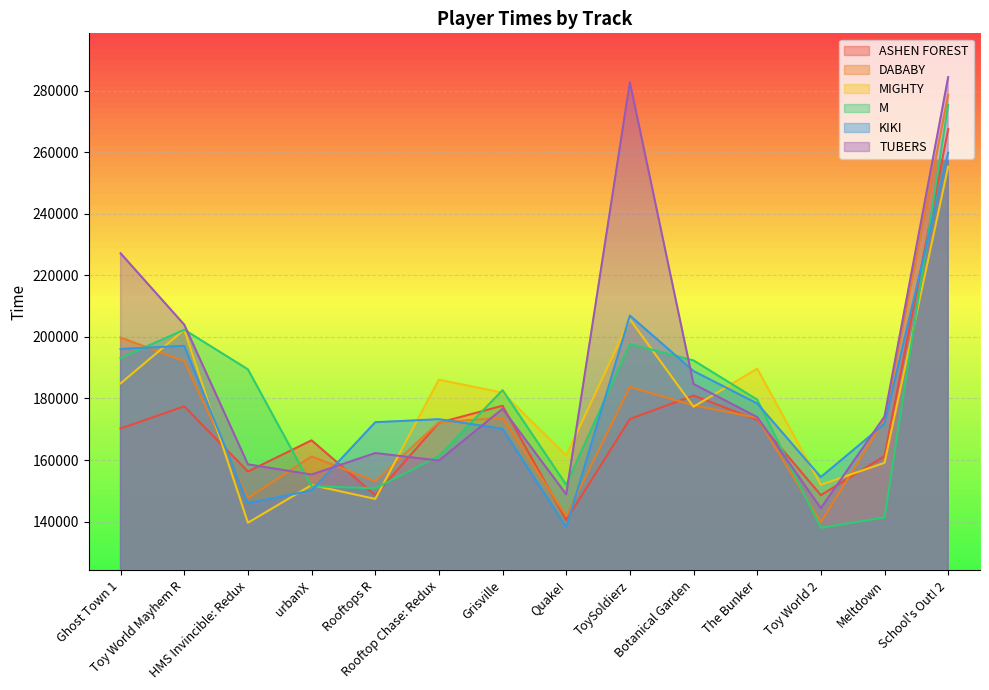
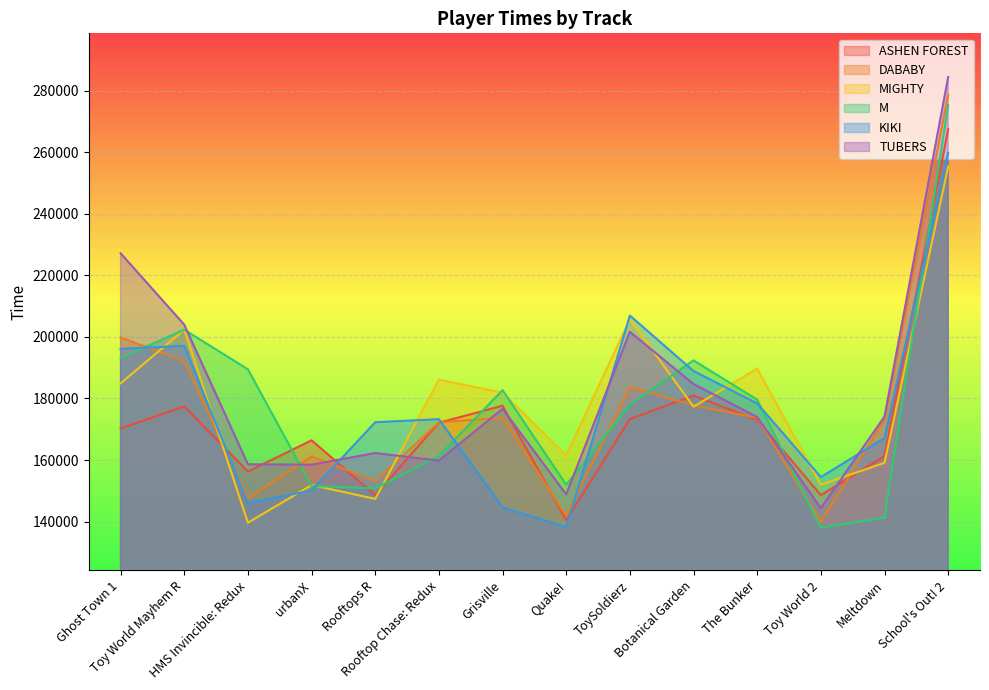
  {
    "M": {
      "Ghost Town 1": 193000,
      "HMS Invincible: Redux": 189000,
      "Rooftops R": 151000,
      "Rooftop Chase: Redux": 161000,
      "Quake!": 152000,
-     "ToySoldierz": 198000,
+     "ToySoldierz": 178000,
      "Botanical Garden": 192000,
      "The Bunker": 180000,
      "Toy World 2": 138000,
      "Meltdown": 141000
    },
    "KIKI": {
      "Ghost Town 1": 196000,
      "Toy World Mayhem R": 197000,
      "HMS Invincible: Redux": 146000,
      "urbanX": 150000,
      "Rooftops R": 172000,
      "Rooftop Chase: Redux": 173000,
-     "Grisville": 170000,
+     "Grisville": 145000,
      "Quake!": 138000,
      "ToySoldierz": 207000,
      "Botanical Garden": 189000,
      "The Bunker": 178000,
      "Toy World 2": 154000,
-     "Meltdown": 172000
+     "Meltdown": 167000
    },
    "TUBERS": {
      "Ghost Town 1": 227000,
      "Toy World Mayhem R": 204000,
      "HMS Invincible: Redux": 159000,
-     "urbanX": 155000,
+     "urbanX": 158000,
      "Rooftops R": 162000,
      "Rooftop Chase: Redux": 160000,
      "Grisville": 177000,
      "Quake!": 149000,
-     "ToySoldierz": 283000,
+     "ToySoldierz": 202000,
      "Botanical Garden": 185000,
      "Toy World 2": 144000,
      "Meltdown": 174000
    }
  }
